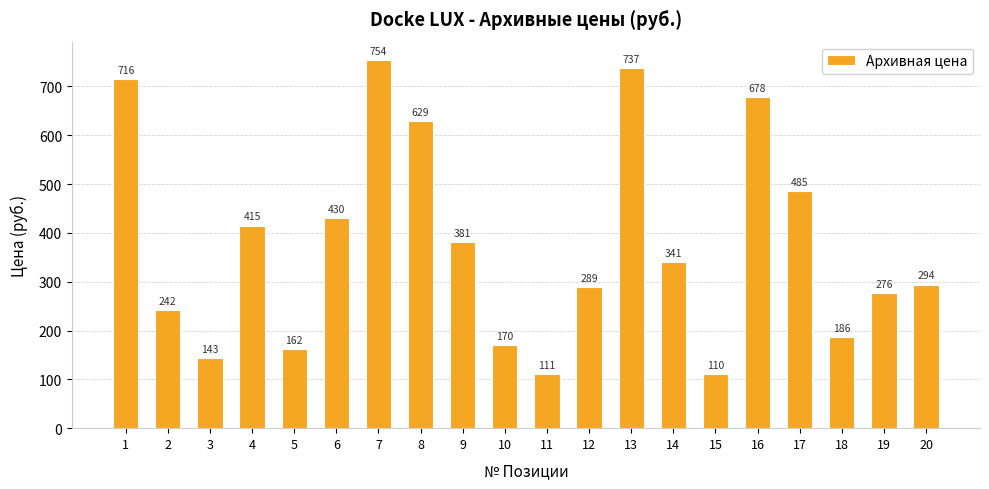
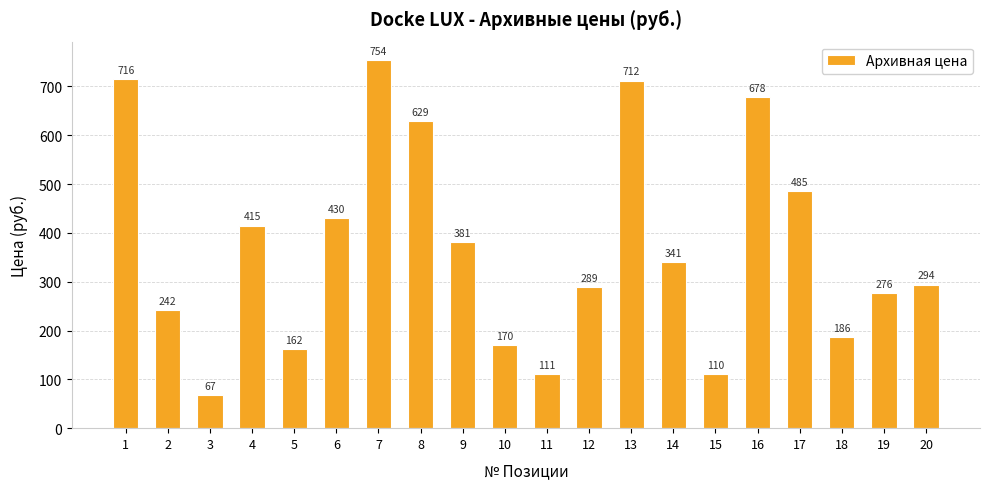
  {
    "1": 716,
    "2": 242,
-   "3": 143,
+   "3": 67,
    "4": 415,
    "5": 162,
    "6": 430,
    "7": 754,
    "8": 629,
    "9": 381,
    "10": 170,
    "11": 111,
    "12": 289,
-   "13": 737,
+   "13": 712,
    "14": 341,
    "15": 110,
    "16": 678,
    "17": 485,
    "18": 186,
    "19": 276,
    "20": 294
  }
